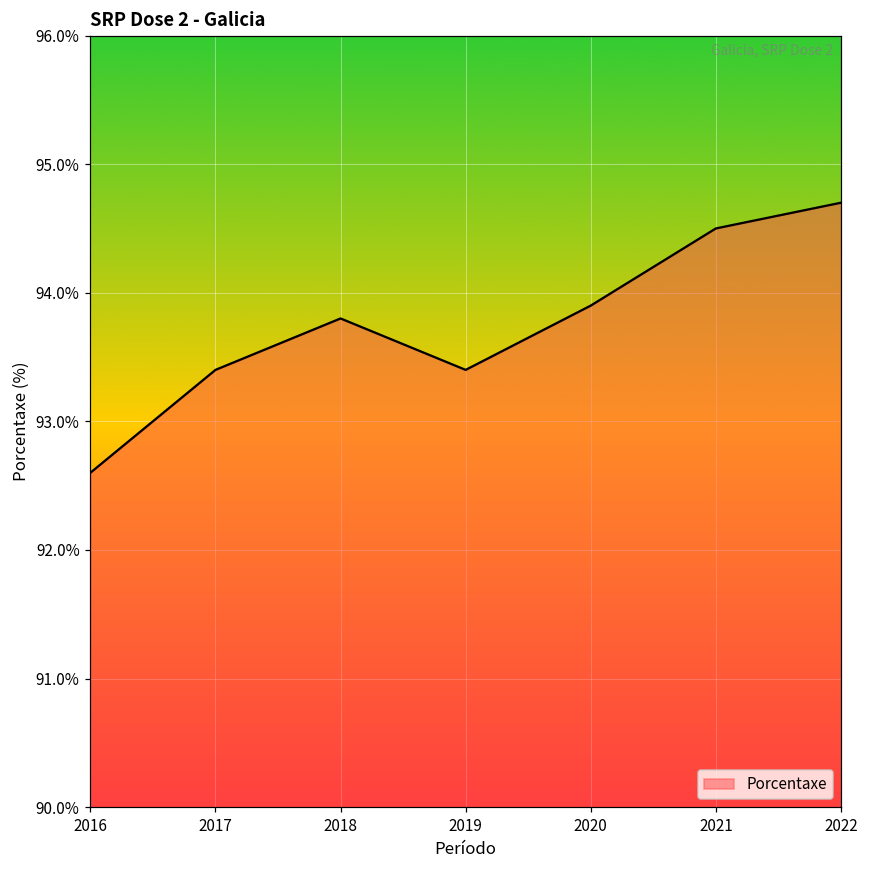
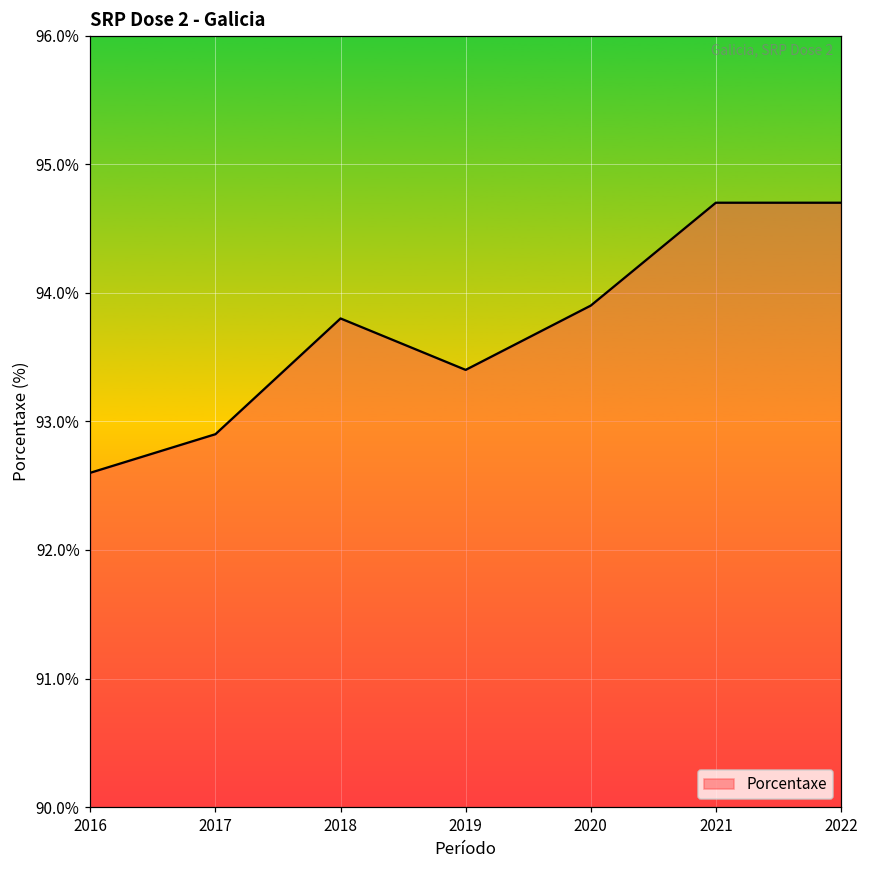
  {
    "2016": "92.6%",
-   "2017": "93.4%",
+   "2017": "92.9%",
    "2018": "93.8%",
    "2019": "93.4%",
    "2020": "93.9%",
-   "2021": "94.5%",
+   "2021": "94.7%",
    "2022": "94.7%"
  }
